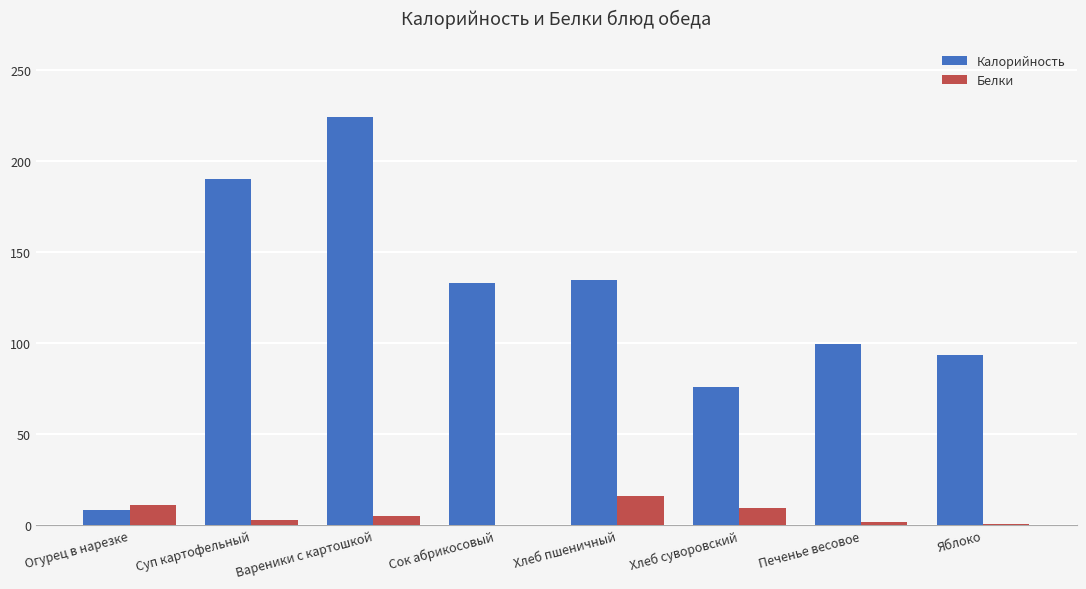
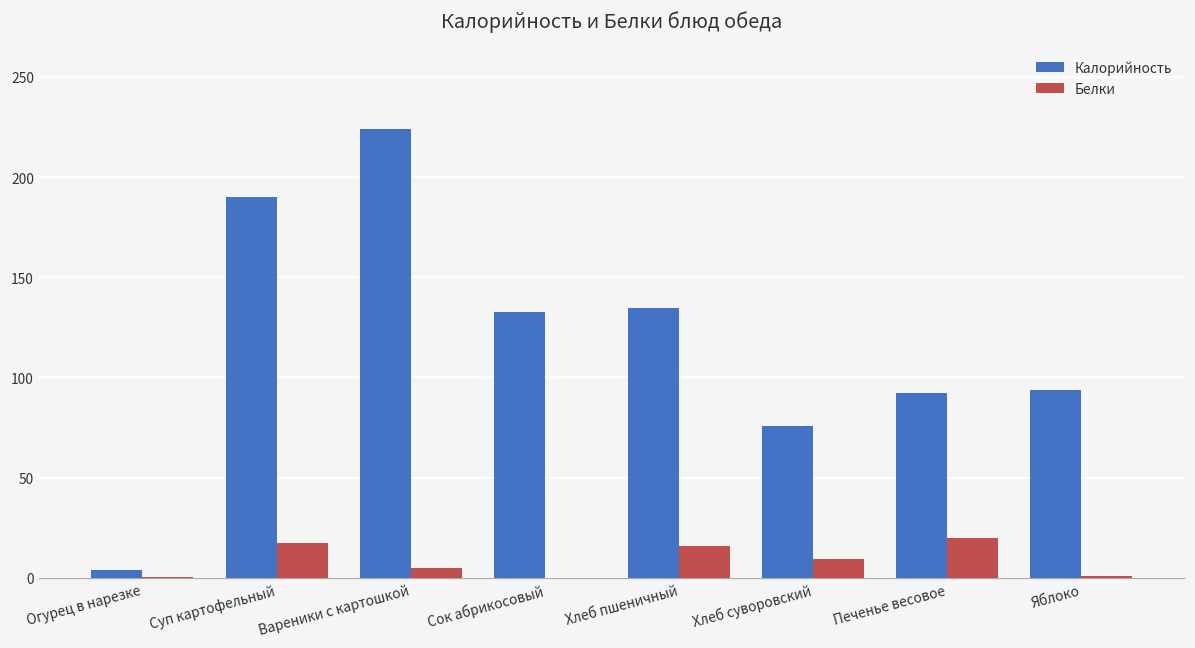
  {
    "Калорийность": {
-     "Огурец в нарезке": 8,
+     "Огурец в нарезке": 4,
      "Суп картофельный": 190,
      "Вареники с картошкой": 224,
      "Сок абрикосовый": 133,
      "Хлеб пшеничный": 135,
      "Хлеб суворовский": 76,
-     "Печенье весовое": 99,
+     "Печенье весовое": 92,
      "Яблоко": 94
    },
    "Белки": {
-     "Огурец в нарезке": 11,
-     "Суп картофельный": 3,
+     "Огурец в нарезке": 0,
+     "Суп картофельный": 17,
      "Вареники с картошкой": 5,
      "Сок абрикосовый": 0,
      "Хлеб пшеничный": 16,
      "Хлеб суворовский": 9,
-     "Печенье весовое": 2
+     "Печенье весовое": 20
    }
  }
